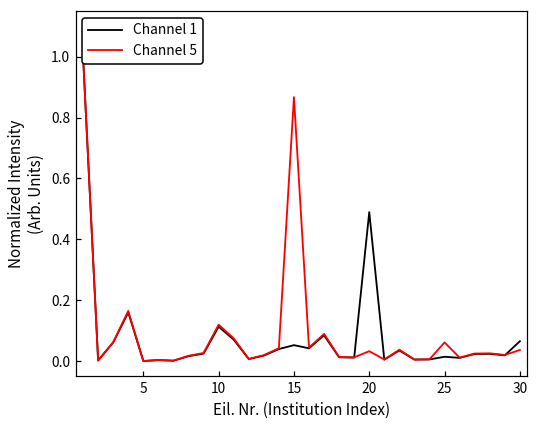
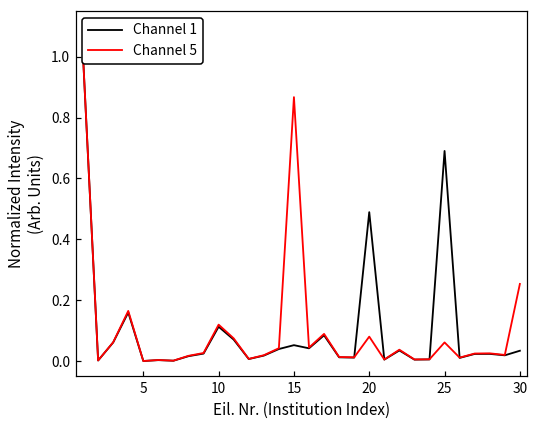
  {
    "Channel 1": {
      "15": 0.05,
      "20": 0.49,
-     "25": 0.01,
-     "30": 0.06
+     "25": 0.69,
+     "30": 0.03
    },
    "Channel 5": {
      "15": 0.87,
-     "20": 0.03,
+     "20": 0.08,
      "25": 0.06,
-     "30": 0.04
+     "30": 0.25
    }
  }
